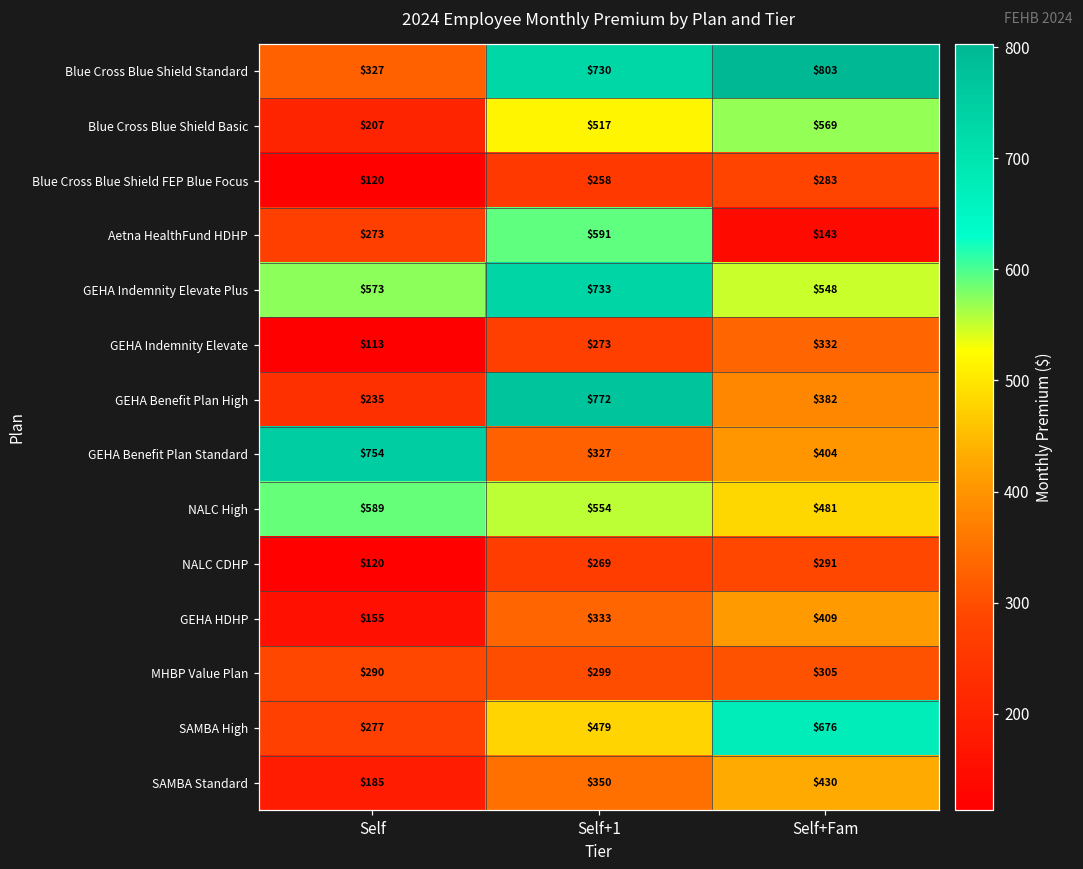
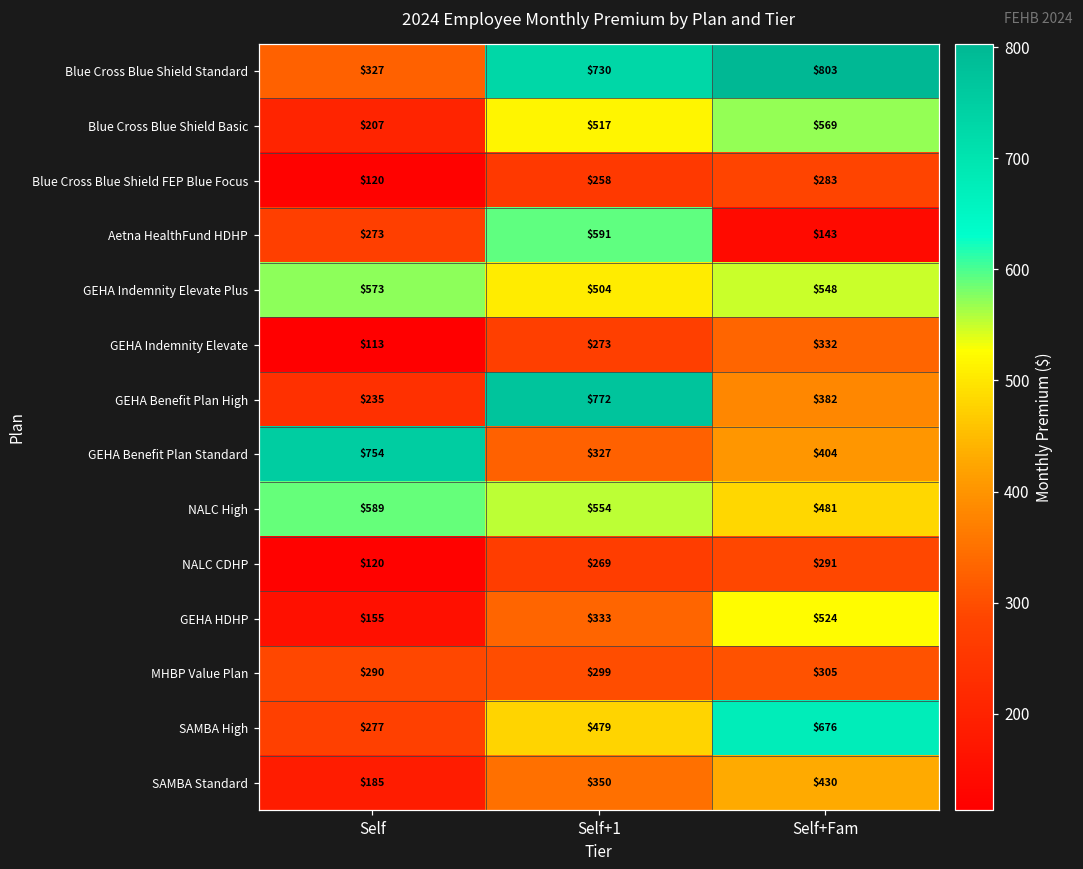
  {
    "Blue Cross Blue Shield Standard": {
      "Self": "$327",
      "Self+1": "$730",
      "Self+Fam": "$803"
    },
    "Blue Cross Blue Shield Basic": {
      "Self": "$207",
      "Self+1": "$517",
      "Self+Fam": "$569"
    },
    "Blue Cross Blue Shield FEP Blue Focus": {
      "Self": "$120",
      "Self+1": "$258",
      "Self+Fam": "$283"
    },
    "Aetna HealthFund HDHP": {
      "Self": "$273",
      "Self+1": "$591",
      "Self+Fam": "$143"
    },
    "GEHA Indemnity Elevate Plus": {
      "Self": "$573",
-     "Self+1": "$733",
+     "Self+1": "$504",
      "Self+Fam": "$548"
    },
    "GEHA Indemnity Elevate": {
      "Self": "$113",
      "Self+1": "$273",
      "Self+Fam": "$332"
    },
    "GEHA Benefit Plan High": {
      "Self": "$235",
      "Self+1": "$772",
      "Self+Fam": "$382"
    },
    "GEHA Benefit Plan Standard": {
      "Self": "$754",
      "Self+1": "$327",
      "Self+Fam": "$404"
    },
    "NALC High": {
      "Self": "$589",
      "Self+1": "$554",
      "Self+Fam": "$481"
    },
    "NALC CDHP": {
      "Self": "$120",
      "Self+1": "$269",
      "Self+Fam": "$291"
    },
    "GEHA HDHP": {
      "Self": "$155",
      "Self+1": "$333",
-     "Self+Fam": "$409"
+     "Self+Fam": "$524"
    },
    "MHBP Value Plan": {
      "Self": "$290",
      "Self+1": "$299",
      "Self+Fam": "$305"
    },
    "SAMBA High": {
      "Self": "$277",
      "Self+1": "$479",
      "Self+Fam": "$676"
    },
    "SAMBA Standard": {
      "Self": "$185",
      "Self+1": "$350",
      "Self+Fam": "$430"
    }
  }
